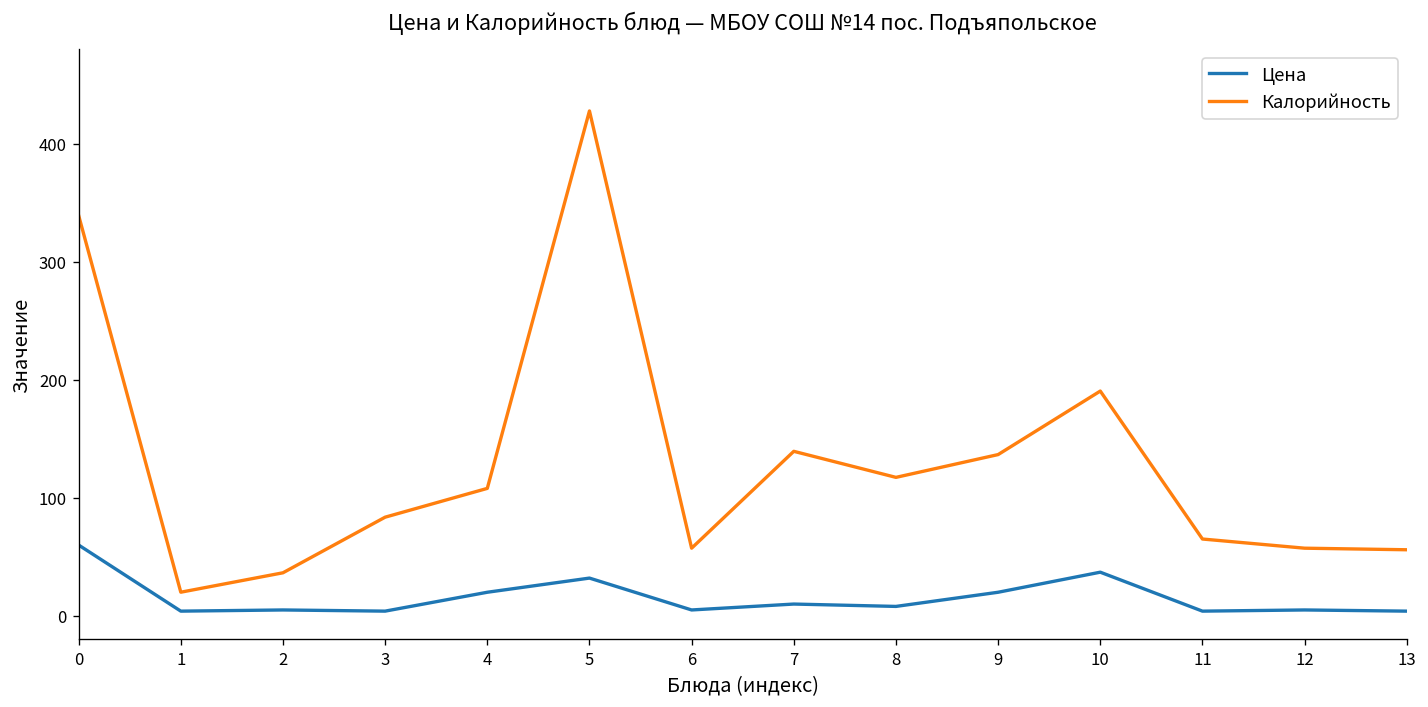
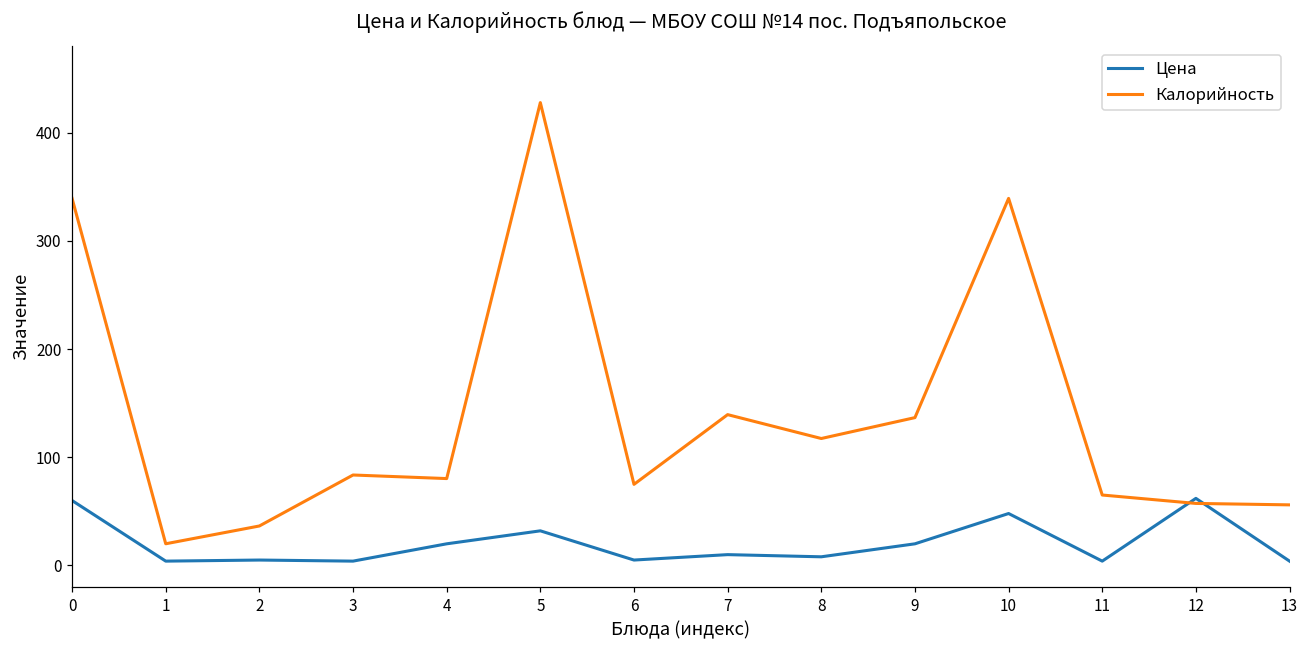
  {
    "Цена": {
      "0": 60,
      "1": 0,
      "2": 10,
      "3": 0,
      "4": 20,
      "5": 30,
      "6": 10,
      "7": 10,
      "8": 10,
      "9": 20,
-     "10": 40,
+     "10": 50,
      "11": 0,
-     "12": 10,
+     "12": 60,
      "13": 0
    },
    "Калорийность": {
      "0": 340,
      "1": 20,
      "2": 40,
      "3": 80,
-     "4": 110,
+     "4": 80,
      "5": 430,
-     "6": 60,
+     "6": 70,
      "7": 140,
      "8": 120,
      "9": 140,
-     "10": 190,
+     "10": 340,
      "11": 70,
      "12": 60,
      "13": 60
    }
  }
